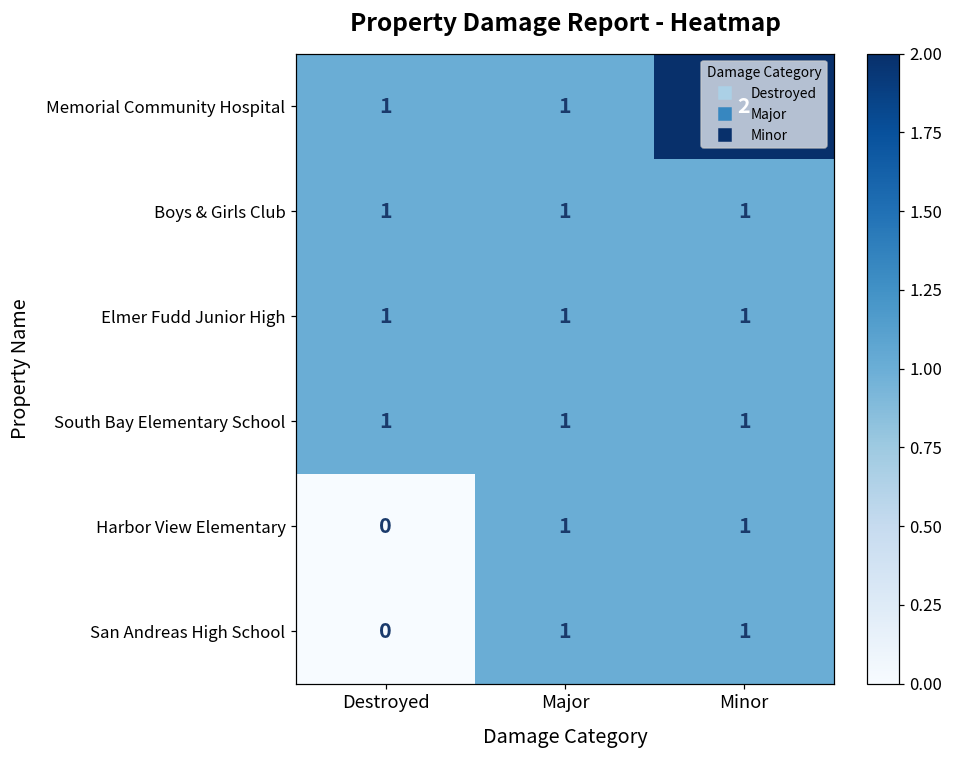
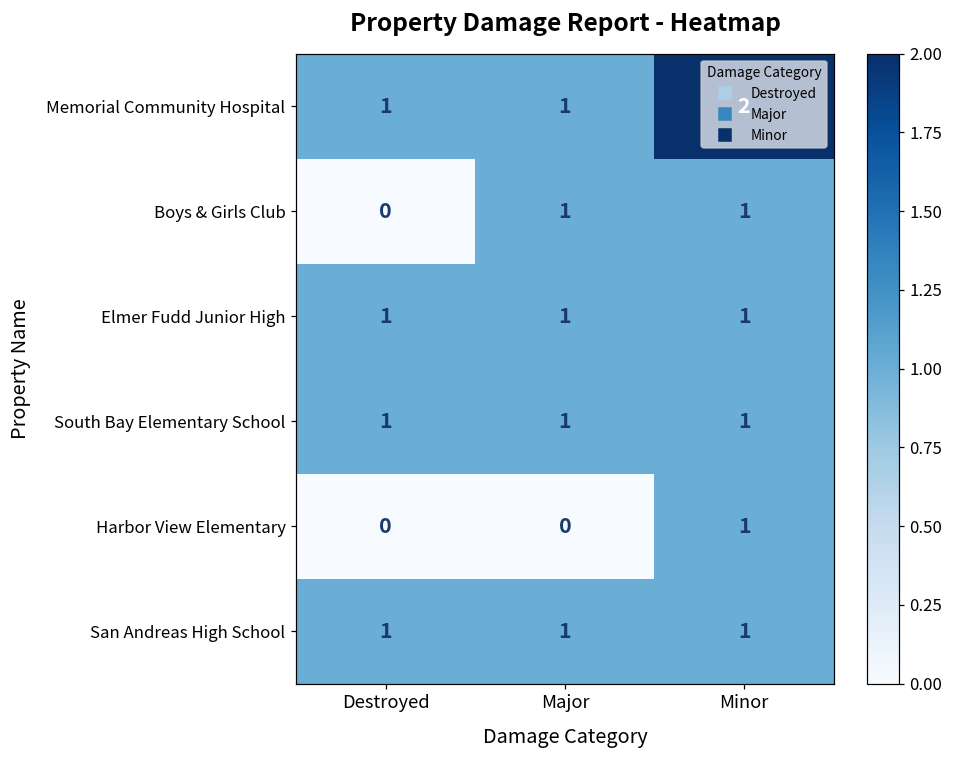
  {
    "Memorial Community Hospital": {
      "Destroyed": 1,
      "Major": 1
    },
    "Boys & Girls Club": {
-     "Destroyed": 1,
+     "Destroyed": 0,
      "Major": 1,
      "Minor": 1
    },
    "Elmer Fudd Junior High": {
      "Destroyed": 1,
      "Major": 1,
      "Minor": 1
    },
    "South Bay Elementary School": {
      "Destroyed": 1,
      "Major": 1,
      "Minor": 1
    },
    "Harbor View Elementary": {
      "Destroyed": 0,
-     "Major": 1,
+     "Major": 0,
      "Minor": 1
    },
    "San Andreas High School": {
-     "Destroyed": 0,
+     "Destroyed": 1,
      "Major": 1,
      "Minor": 1
    }
  }
